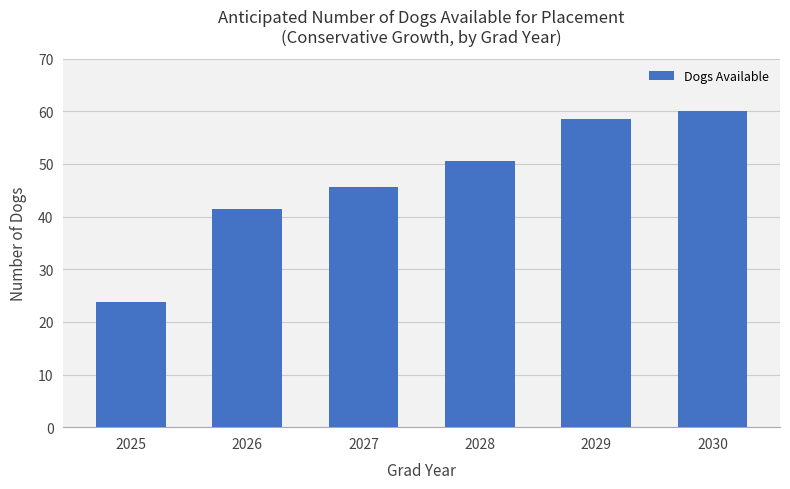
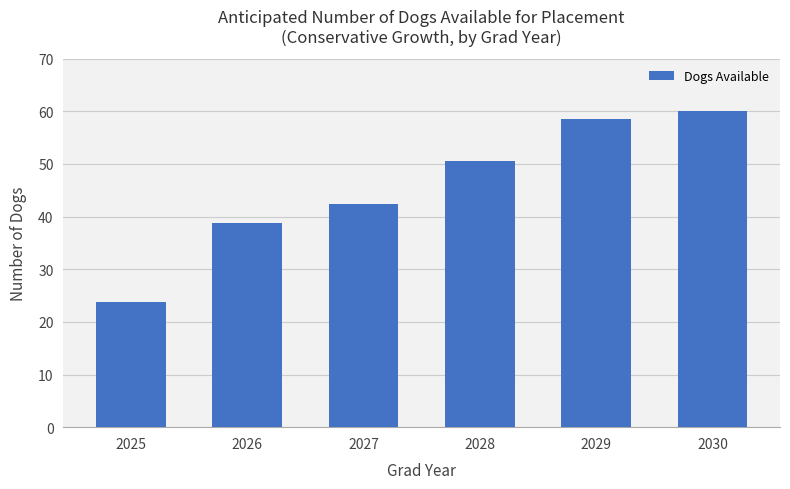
  {
    "2025": 24,
-   "2026": 41,
-   "2027": 46,
+   "2026": 39,
+   "2027": 42,
    "2028": 51,
    "2029": 58,
    "2030": 60
  }
